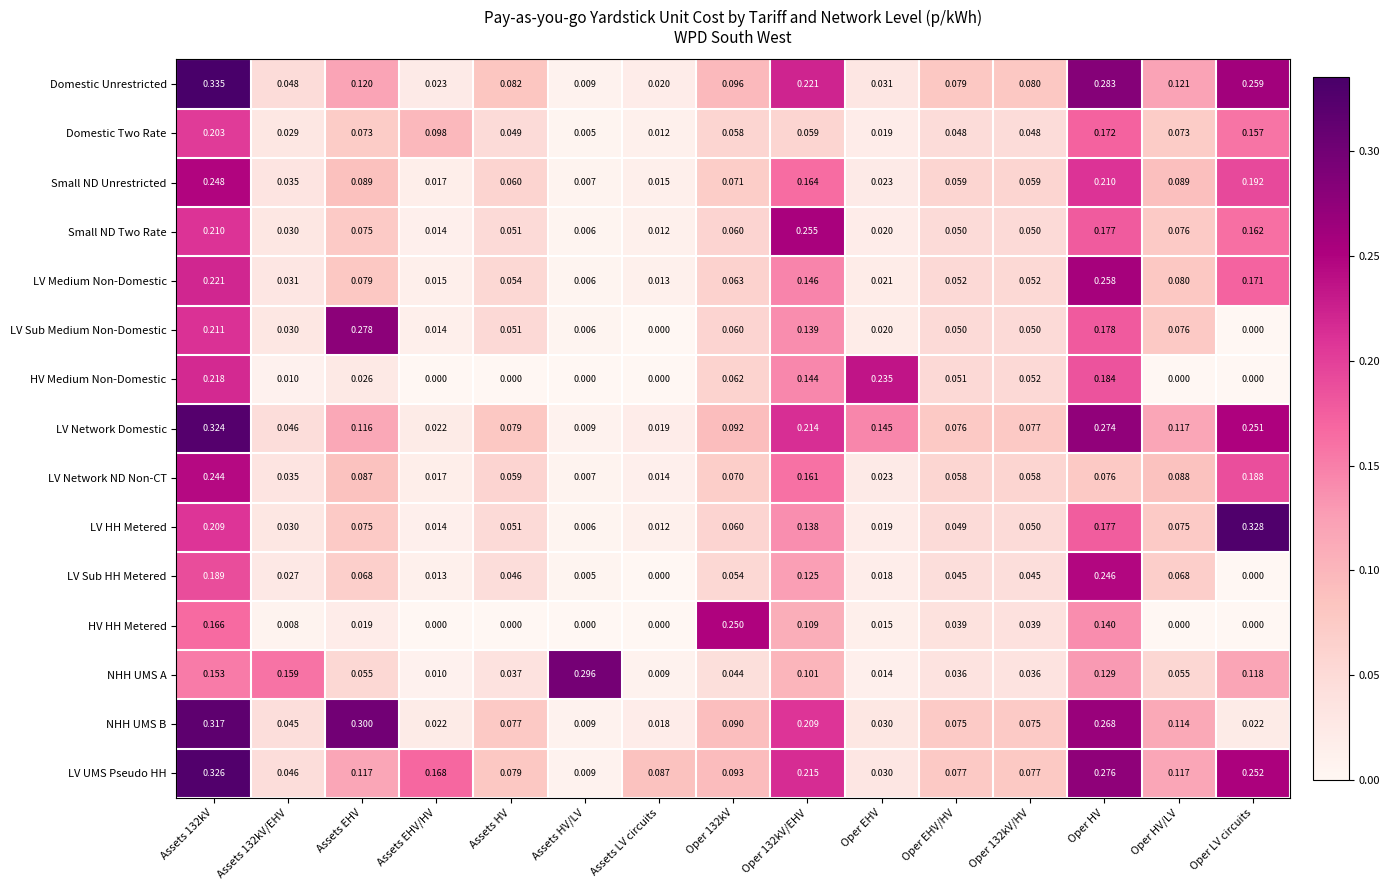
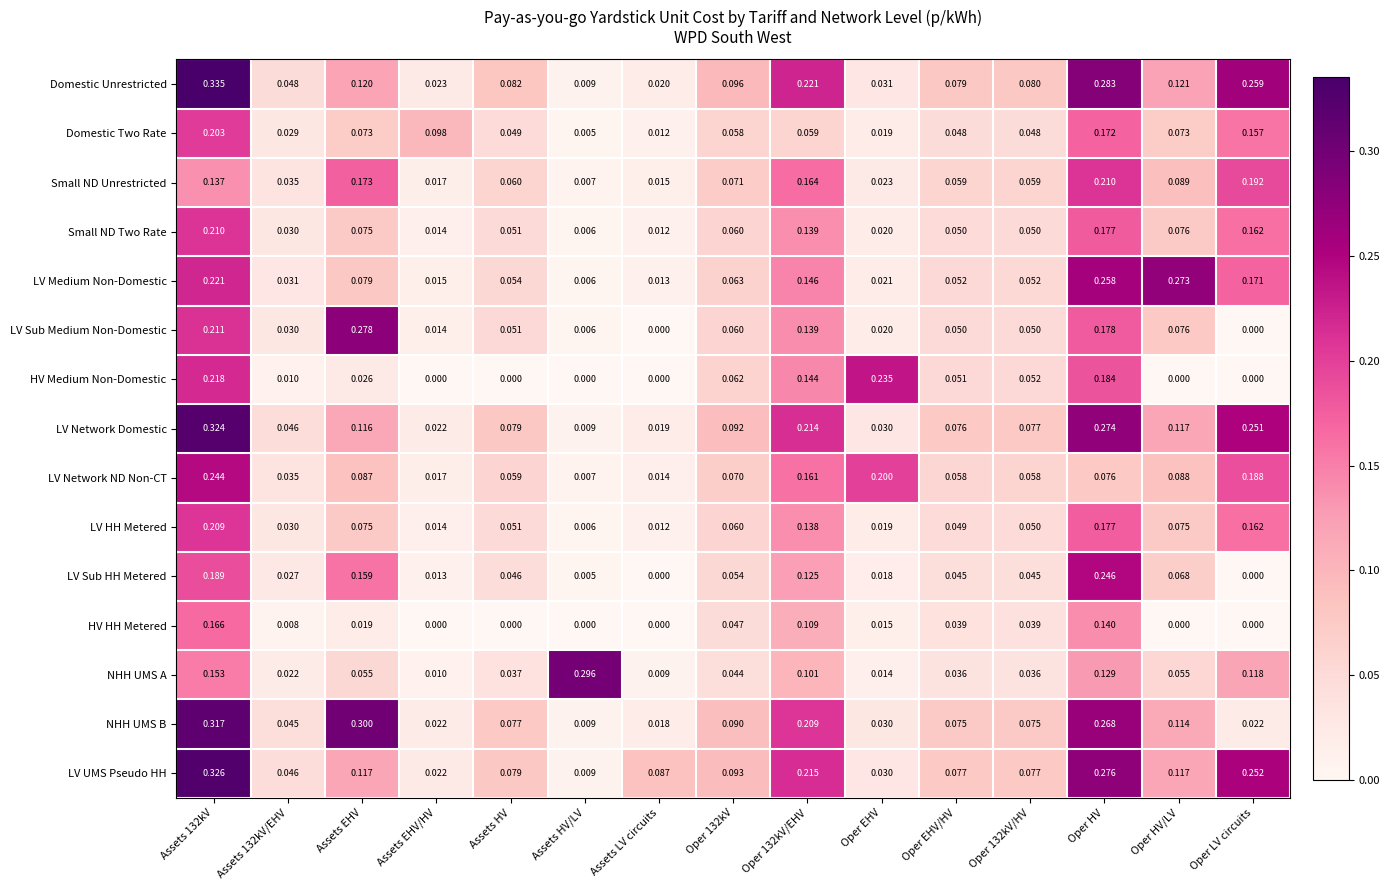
  {
    "Small ND Unrestricted": {
-     "Assets 132kV": 0.248,
+     "Assets 132kV": 0.137,
      "Assets 132kV/EHV": 0.035,
-     "Assets EHV": 0.089,
+     "Assets EHV": 0.173,
      "Assets EHV/HV": 0.017,
      "Assets HV": 0.060,
      "Assets HV/LV": 0.007,
      "Assets LV circuits": 0.015,
      "Oper 132kV": 0.071,
      "Oper 132kV/EHV": 0.164,
      "Oper EHV": 0.023,
      "Oper EHV/HV": 0.059,
      "Oper 132kV/HV": 0.059,
      "Oper HV": 0.210,
      "Oper HV/LV": 0.089,
      "Oper LV circuits": 0.192
    },
    "Small ND Two Rate": {
      "Assets 132kV": 0.210,
      "Assets 132kV/EHV": 0.030,
      "Assets EHV": 0.075,
      "Assets EHV/HV": 0.014,
      "Assets HV": 0.051,
      "Assets HV/LV": 0.006,
      "Assets LV circuits": 0.012,
      "Oper 132kV": 0.060,
-     "Oper 132kV/EHV": 0.255,
+     "Oper 132kV/EHV": 0.139,
      "Oper EHV": 0.020,
      "Oper EHV/HV": 0.050,
      "Oper 132kV/HV": 0.050,
      "Oper HV": 0.177,
      "Oper HV/LV": 0.076,
      "Oper LV circuits": 0.162
    },
    "LV Medium Non-Domestic": {
      "Assets 132kV": 0.221,
      "Assets 132kV/EHV": 0.031,
      "Assets EHV": 0.079,
      "Assets EHV/HV": 0.015,
      "Assets HV": 0.054,
      "Assets HV/LV": 0.006,
      "Assets LV circuits": 0.013,
      "Oper 132kV": 0.063,
      "Oper 132kV/EHV": 0.146,
      "Oper EHV": 0.021,
      "Oper EHV/HV": 0.052,
      "Oper 132kV/HV": 0.052,
      "Oper HV": 0.258,
-     "Oper HV/LV": 0.080,
+     "Oper HV/LV": 0.273,
      "Oper LV circuits": 0.171
    },
    "LV Network Domestic": {
      "Assets 132kV": 0.324,
      "Assets 132kV/EHV": 0.046,
      "Assets EHV": 0.116,
      "Assets EHV/HV": 0.022,
      "Assets HV": 0.079,
      "Assets HV/LV": 0.009,
      "Assets LV circuits": 0.019,
      "Oper 132kV": 0.092,
      "Oper 132kV/EHV": 0.214,
-     "Oper EHV": 0.145,
+     "Oper EHV": 0.030,
      "Oper EHV/HV": 0.076,
      "Oper 132kV/HV": 0.077,
      "Oper HV": 0.274,
      "Oper HV/LV": 0.117,
      "Oper LV circuits": 0.251
    },
    "LV Network ND Non-CT": {
      "Assets 132kV": 0.244,
      "Assets 132kV/EHV": 0.035,
      "Assets EHV": 0.087,
      "Assets EHV/HV": 0.017,
      "Assets HV": 0.059,
      "Assets HV/LV": 0.007,
      "Assets LV circuits": 0.014,
      "Oper 132kV": 0.070,
      "Oper 132kV/EHV": 0.161,
-     "Oper EHV": 0.023,
+     "Oper EHV": 0.200,
      "Oper EHV/HV": 0.058,
      "Oper 132kV/HV": 0.058,
      "Oper HV": 0.076,
      "Oper HV/LV": 0.088,
      "Oper LV circuits": 0.188
    },
    "LV HH Metered": {
      "Assets 132kV": 0.209,
      "Assets 132kV/EHV": 0.030,
      "Assets EHV": 0.075,
      "Assets EHV/HV": 0.014,
      "Assets HV": 0.051,
      "Assets HV/LV": 0.006,
      "Assets LV circuits": 0.012,
      "Oper 132kV": 0.060,
      "Oper 132kV/EHV": 0.138,
      "Oper EHV": 0.019,
      "Oper EHV/HV": 0.049,
      "Oper 132kV/HV": 0.050,
      "Oper HV": 0.177,
      "Oper HV/LV": 0.075,
-     "Oper LV circuits": 0.328
+     "Oper LV circuits": 0.162
    },
    "LV Sub HH Metered": {
      "Assets 132kV": 0.189,
      "Assets 132kV/EHV": 0.027,
-     "Assets EHV": 0.068,
+     "Assets EHV": 0.159,
      "Assets EHV/HV": 0.013,
      "Assets HV": 0.046,
      "Assets HV/LV": 0.005,
      "Assets LV circuits": 0.000,
      "Oper 132kV": 0.054,
      "Oper 132kV/EHV": 0.125,
      "Oper EHV": 0.018,
      "Oper EHV/HV": 0.045,
      "Oper 132kV/HV": 0.045,
      "Oper HV": 0.246,
      "Oper HV/LV": 0.068,
      "Oper LV circuits": 0.000
    },
    "HV HH Metered": {
      "Assets 132kV": 0.166,
      "Assets 132kV/EHV": 0.008,
      "Assets EHV": 0.019,
      "Assets EHV/HV": 0.000,
      "Assets HV": 0.000,
      "Assets HV/LV": 0.000,
      "Assets LV circuits": 0.000,
-     "Oper 132kV": 0.250,
+     "Oper 132kV": 0.047,
      "Oper 132kV/EHV": 0.109,
      "Oper EHV": 0.015,
      "Oper EHV/HV": 0.039,
      "Oper 132kV/HV": 0.039,
      "Oper HV": 0.140,
      "Oper HV/LV": 0.000,
      "Oper LV circuits": 0.000
    },
    "NHH UMS A": {
      "Assets 132kV": 0.153,
-     "Assets 132kV/EHV": 0.159,
+     "Assets 132kV/EHV": 0.022,
      "Assets EHV": 0.055,
      "Assets EHV/HV": 0.010,
      "Assets HV": 0.037,
      "Assets HV/LV": 0.296,
      "Assets LV circuits": 0.009,
      "Oper 132kV": 0.044,
      "Oper 132kV/EHV": 0.101,
      "Oper EHV": 0.014,
      "Oper EHV/HV": 0.036,
      "Oper 132kV/HV": 0.036,
      "Oper HV": 0.129,
      "Oper HV/LV": 0.055,
      "Oper LV circuits": 0.118
    },
    "LV UMS Pseudo HH": {
      "Assets 132kV": 0.326,
      "Assets 132kV/EHV": 0.046,
      "Assets EHV": 0.117,
-     "Assets EHV/HV": 0.168,
+     "Assets EHV/HV": 0.022,
      "Assets HV": 0.079,
      "Assets HV/LV": 0.009,
      "Assets LV circuits": 0.087,
      "Oper 132kV": 0.093,
      "Oper 132kV/EHV": 0.215,
      "Oper EHV": 0.030,
      "Oper EHV/HV": 0.077,
      "Oper 132kV/HV": 0.077,
      "Oper HV": 0.276,
      "Oper HV/LV": 0.117,
      "Oper LV circuits": 0.252
    }
  }
